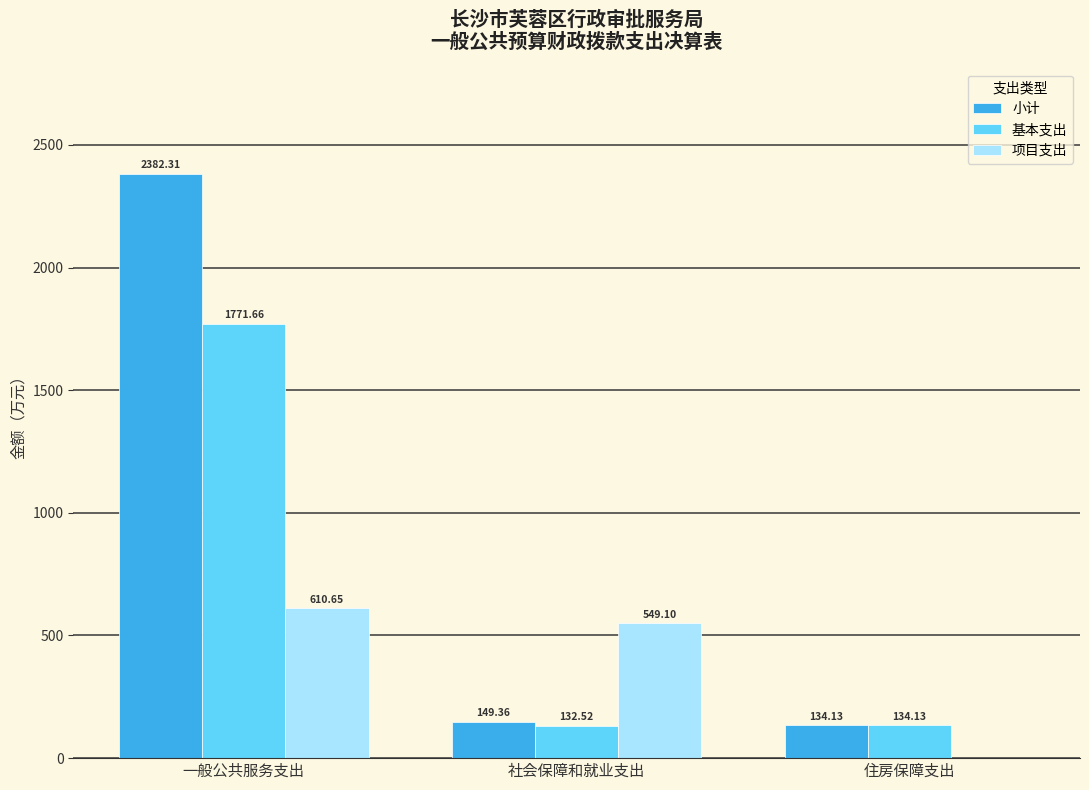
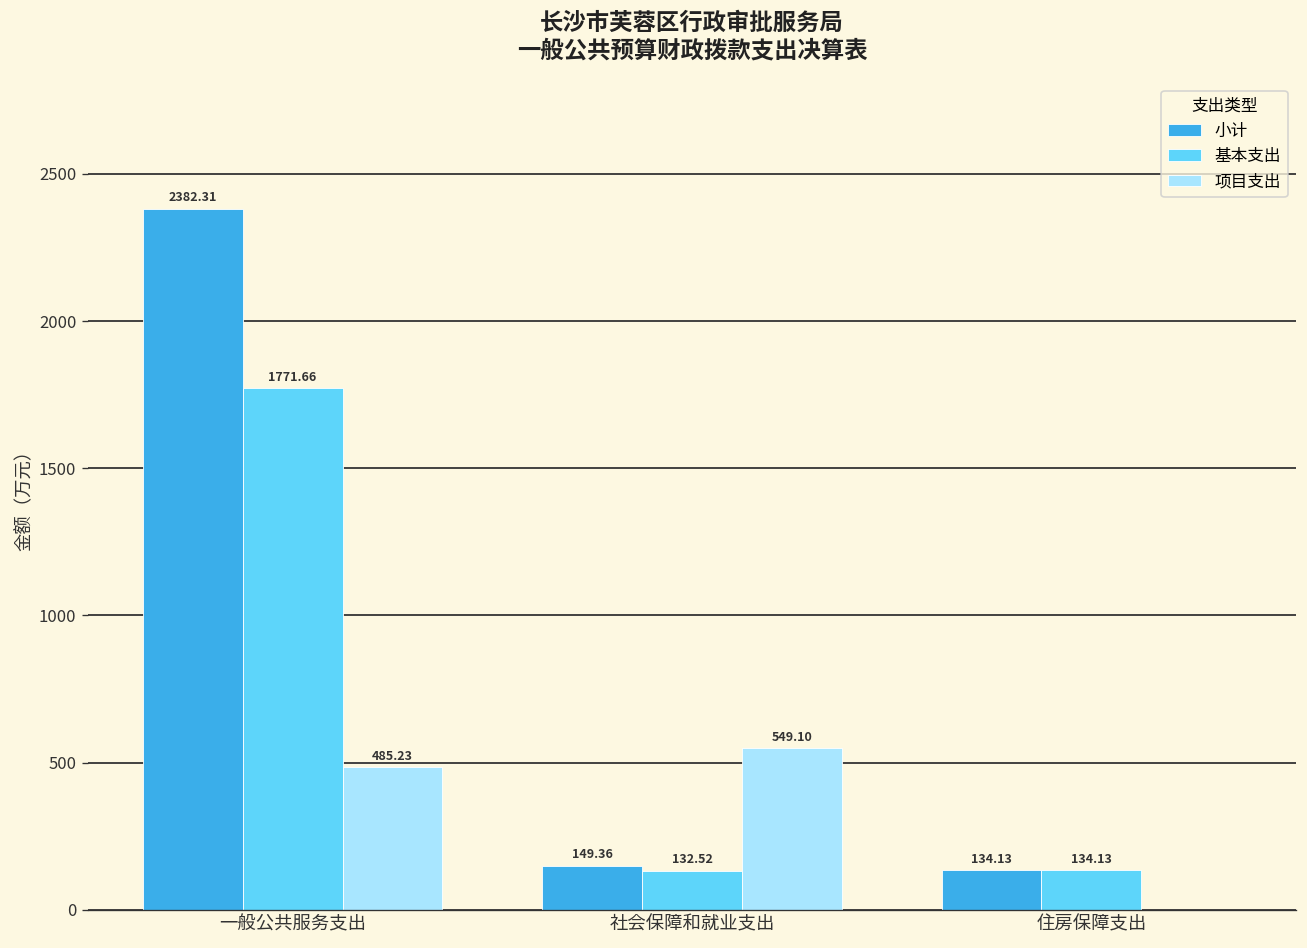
  {
    "项目支出": {
-     "一般公共服务支出": 610.65,
+     "一般公共服务支出": 485.23,
      "社会保障和就业支出": 549.10
    }
  }
